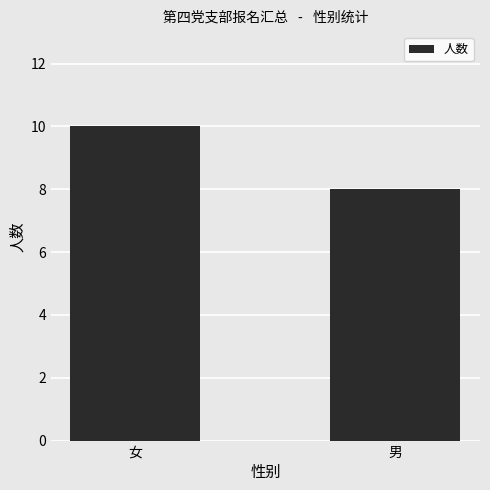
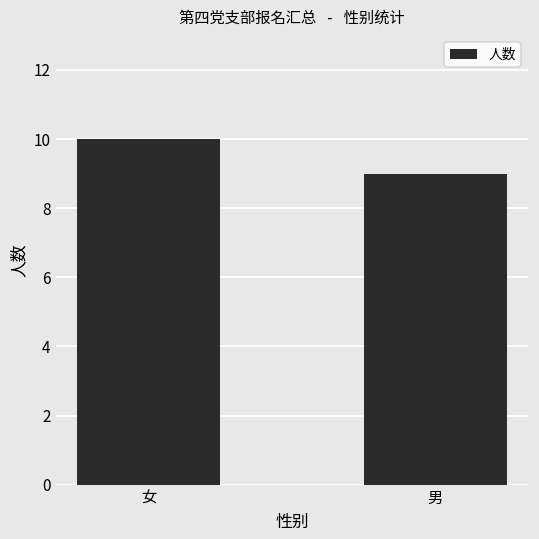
  {
    "女": 10,
-   "男": 8
+   "男": 9
  }
